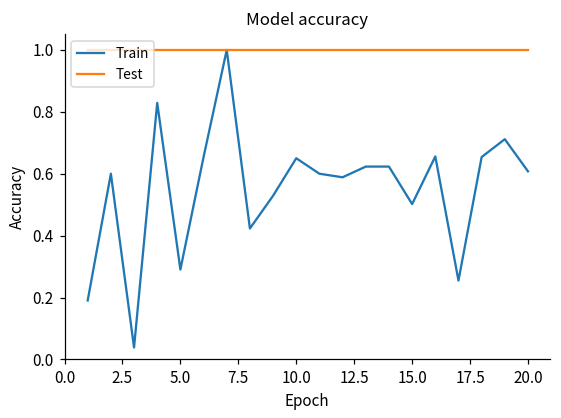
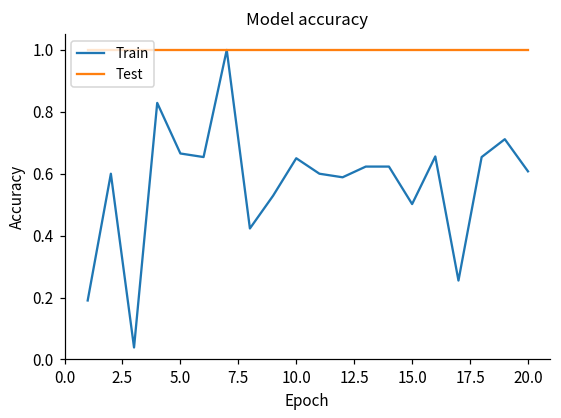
  {
    "Train": {
-     "5.0": 0.29,
+     "5.0": 0.67,
      "10.0": 0.65,
      "15.0": 0.50,
      "20.0": 0.61
    },
    "Test": {
      "5.0": 1.00,
      "10.0": 1.00,
      "15.0": 1.00,
      "20.0": 1.00
    }
  }
